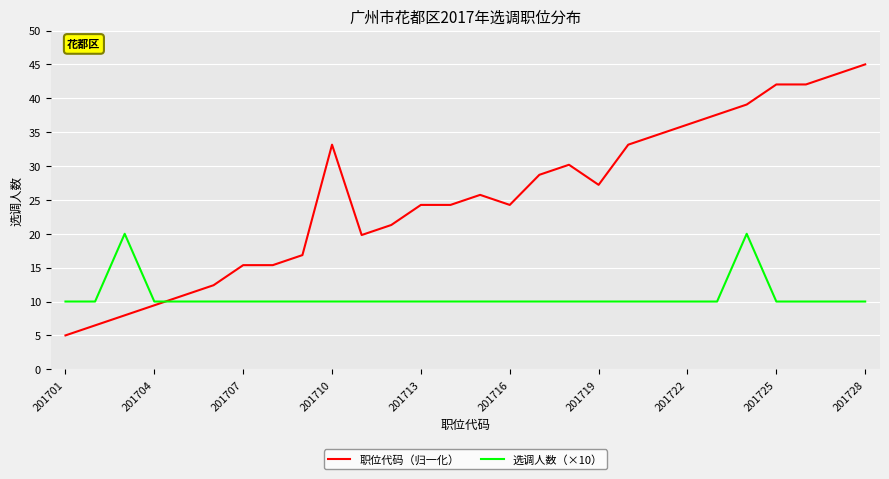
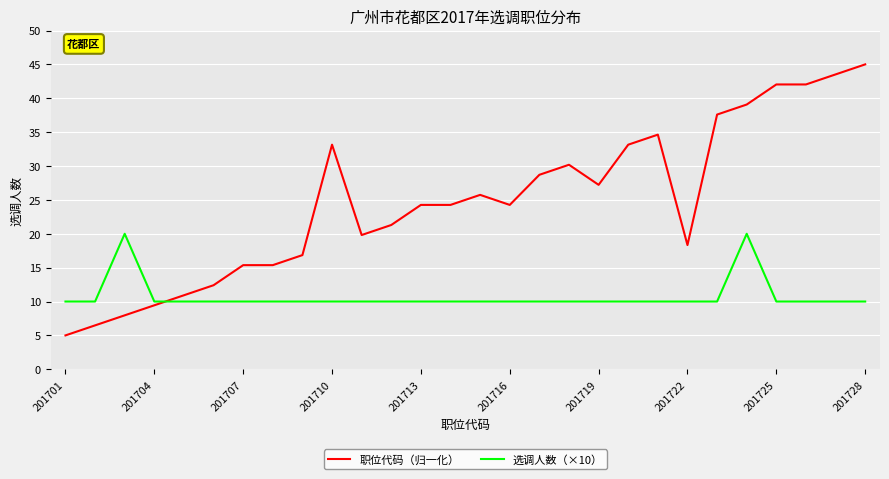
  {
    "职位代码（归一化）": {
      "201701": 5,
      "201704": 9,
      "201707": 15,
      "201710": 33,
      "201713": 24,
      "201716": 24,
      "201719": 27,
-     "201722": 36,
+     "201722": 18,
      "201725": 42,
      "201728": 45
    },
    "选调人数（×10）": {
      "201701": 10,
      "201704": 10,
      "201707": 10,
      "201710": 10,
      "201713": 10,
      "201716": 10,
      "201719": 10,
      "201722": 10,
      "201725": 10,
      "201728": 10
    }
  }
